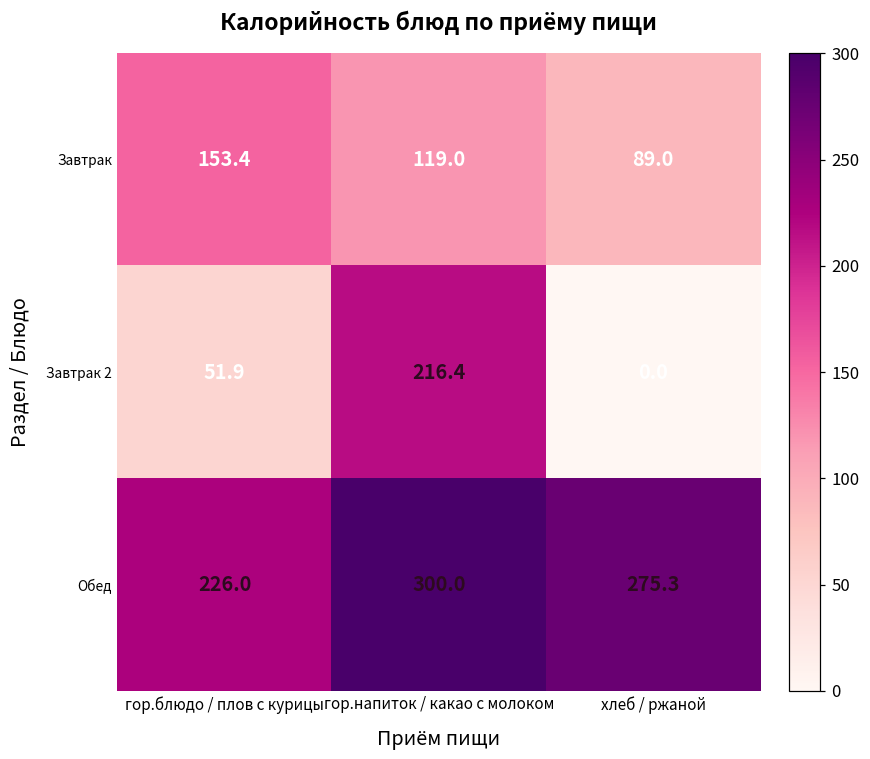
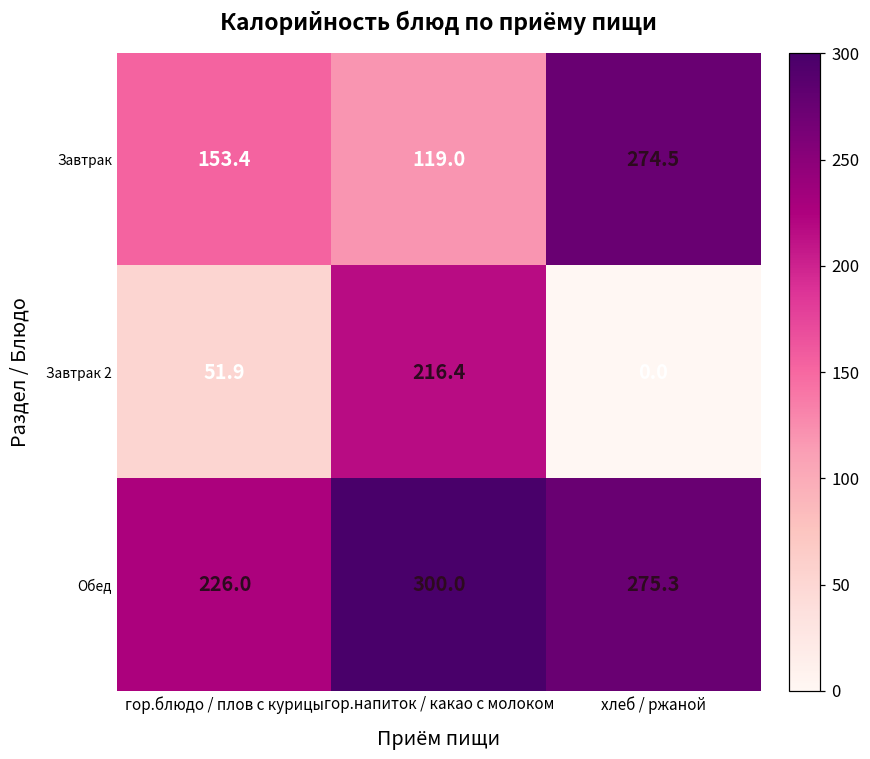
  {
    "Завтрак": {
      "гор.блюдо / плов с курицы": 153.4,
      "гор.напиток / какао с молоком": 119.0,
-     "хлеб / ржаной": 89.0
+     "хлеб / ржаной": 274.5
    },
    "Завтрак 2": {
      "гор.напиток / какао с молоком": 216.4
    },
    "Обед": {
      "гор.блюдо / плов с курицы": 226.0,
      "гор.напиток / какао с молоком": 300.0,
      "хлеб / ржаной": 275.3
    }
  }
